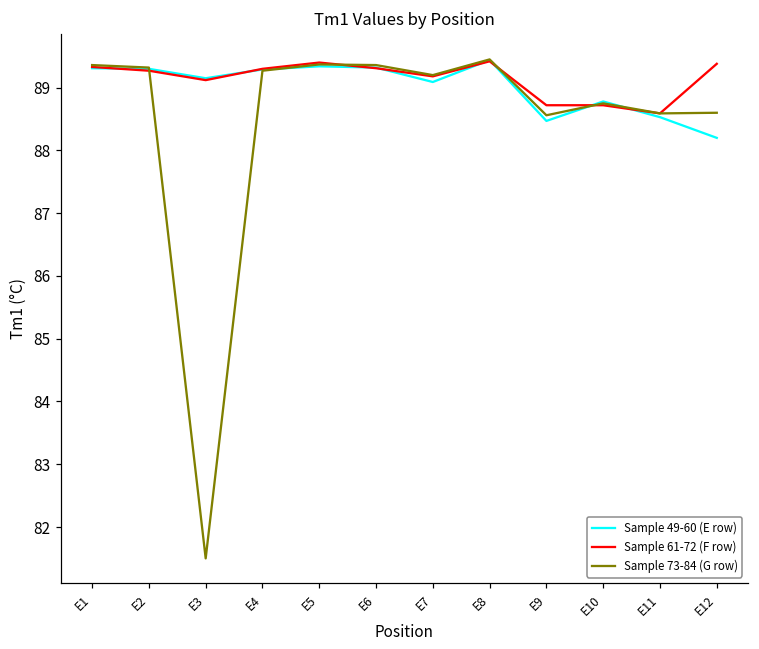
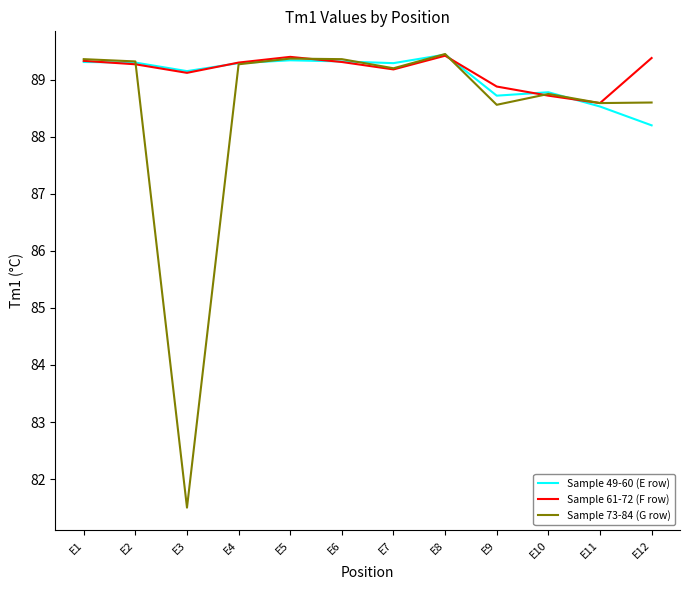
  {
    "Sample 49-60 (E row)": {
-     "E7": 89.1,
-     "E9": 88.5,
+     "E7": 89.3,
+     "E9": 88.7,
      "E11": 88.5,
      "E12": 88.2
    },
    "Sample 61-72 (F row)": {
-     "E9": 88.7,
+     "E9": 88.9,
      "E12": 89.4
    },
    "Sample 73-84 (G row)": {
      "E3": 81.5,
      "E9": 88.6,
      "E12": 88.6
    }
  }
